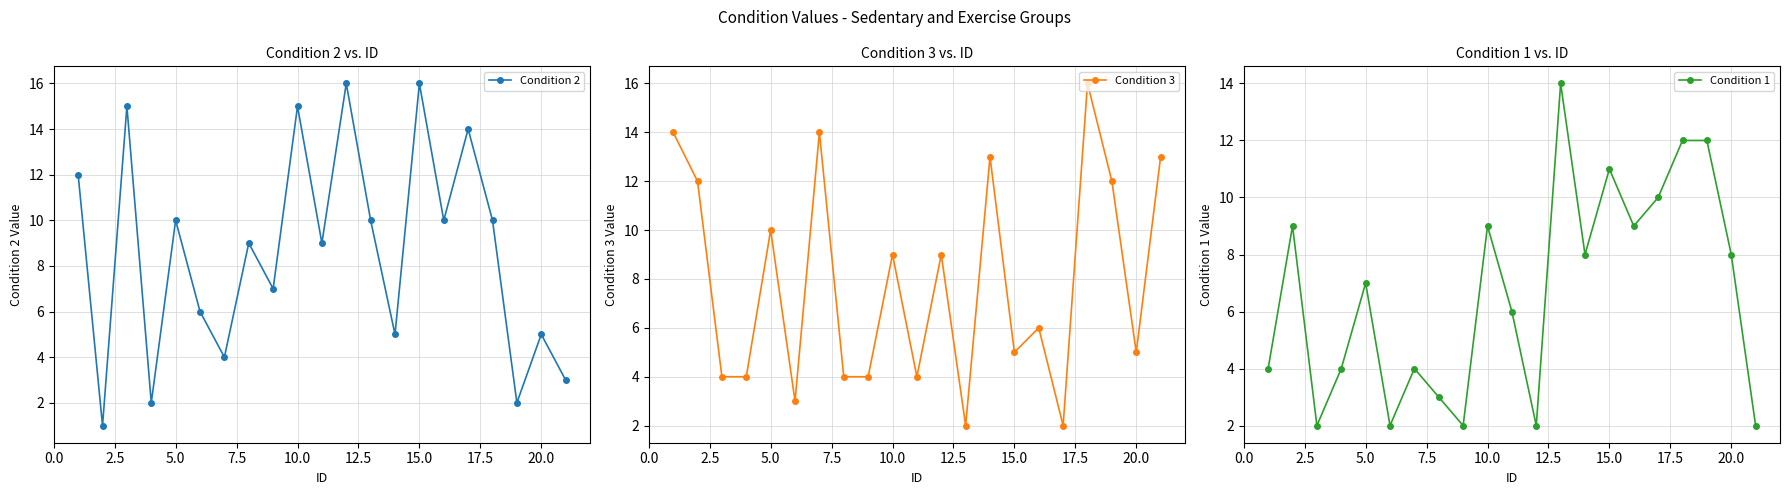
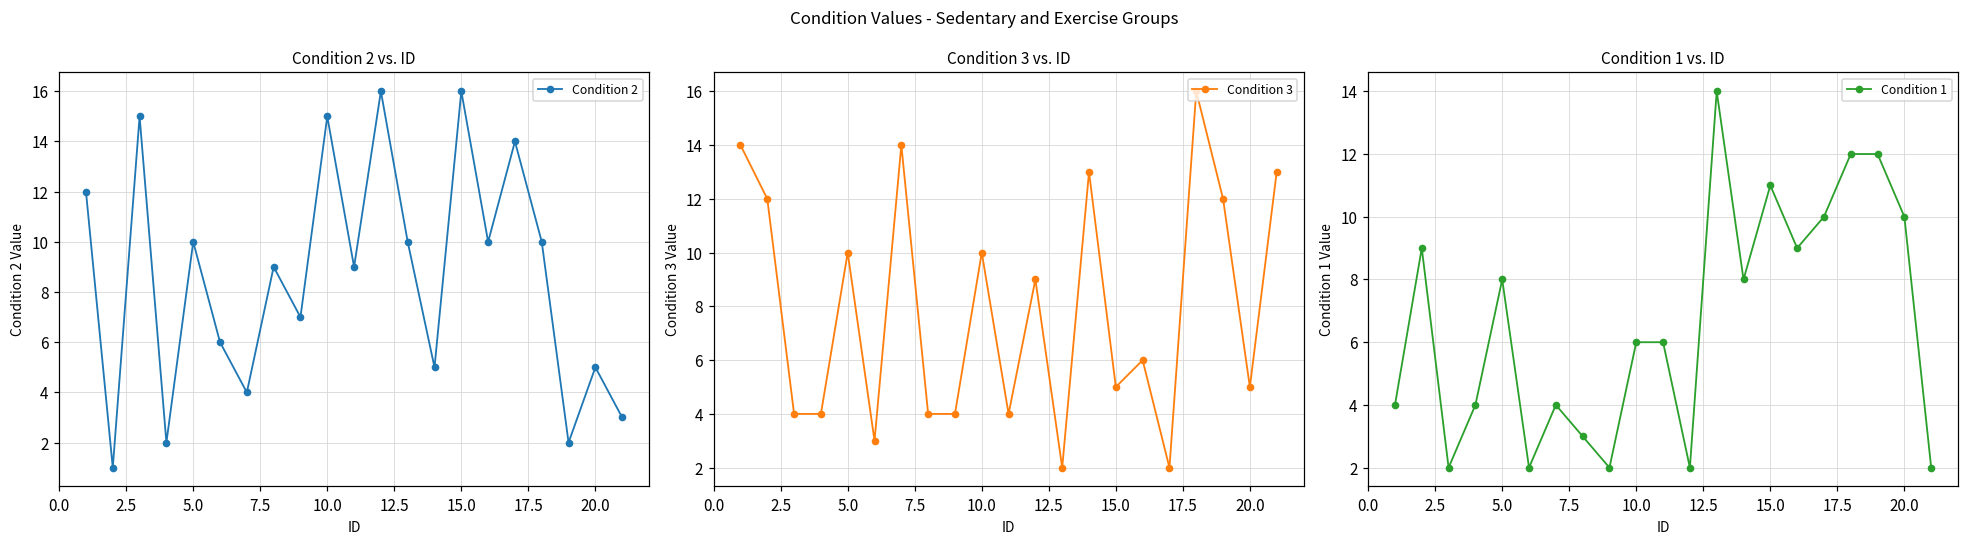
  {
    "Condition 2 vs. ID": {
      "5.0": 10.0,
      "10.0": 15.0,
      "15.0": 16.0,
      "20.0": 5.0
    },
    "Condition 3 vs. ID": {
      "5.0": 10,
-     "10.0": 9,
+     "10.0": 10,
      "15.0": 5,
      "20.0": 5
    },
    "Condition 1 vs. ID": {
-     "5.0": 7,
-     "10.0": 9,
+     "5.0": 8,
+     "10.0": 6,
      "15.0": 11,
-     "20.0": 8
+     "20.0": 10
    }
  }
